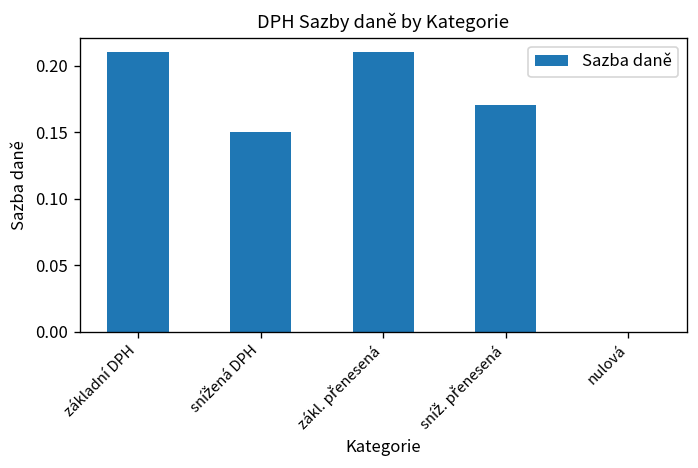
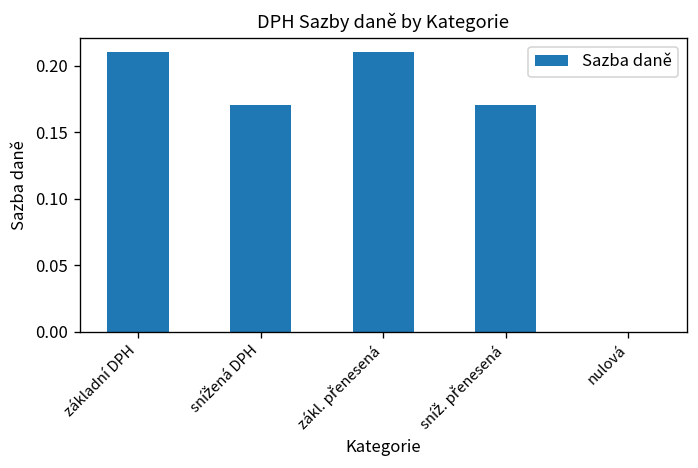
  {
    "základní DPH": 0.21,
-   "snížená DPH": 0.15,
+   "snížená DPH": 0.17,
    "zákl. přenesená": 0.21,
    "sníž. přenesená": 0.17,
    "nulová": 0.00
  }
